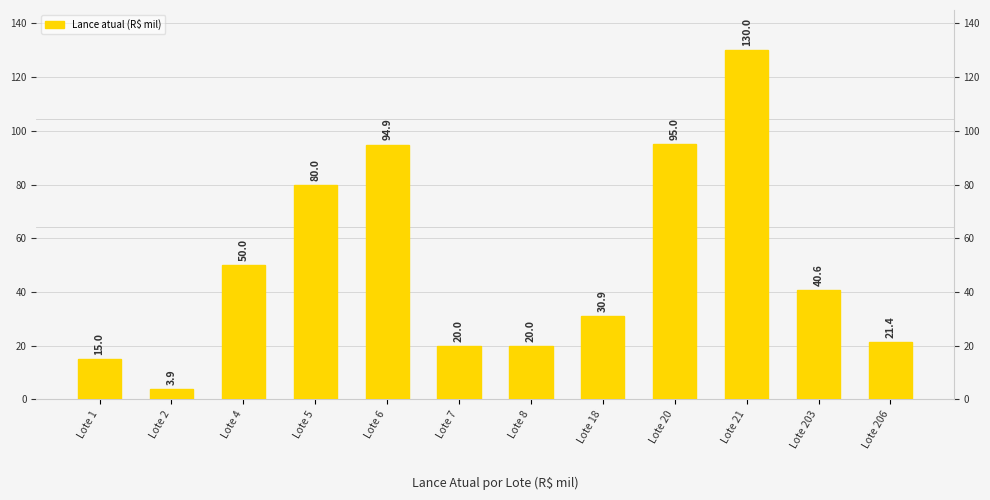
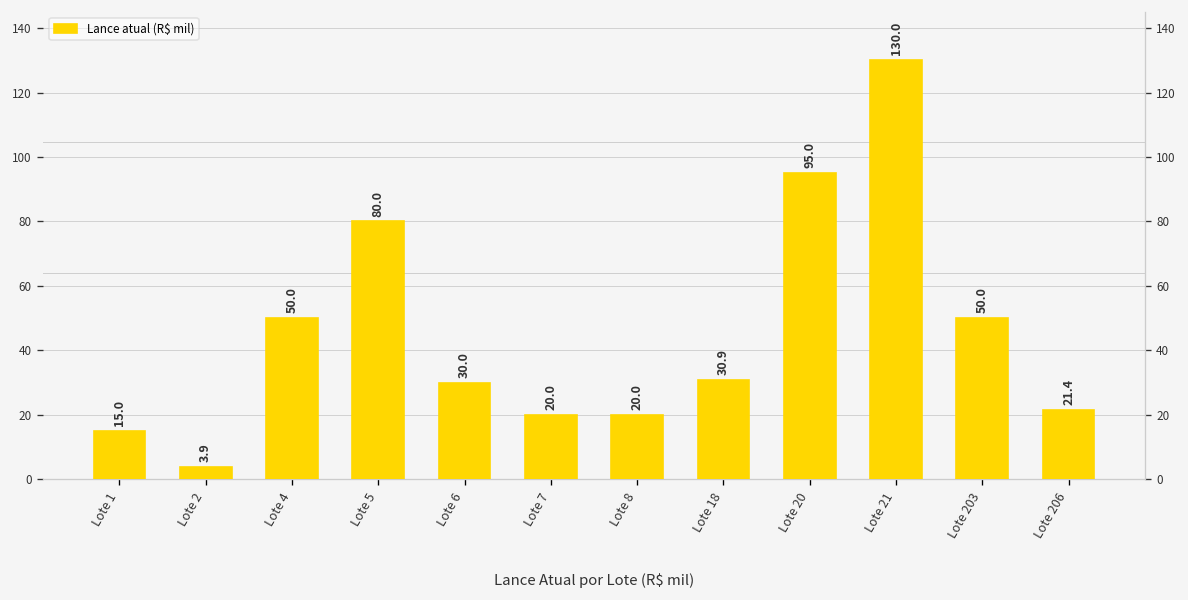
  {
    "Lote 1": 15.0,
    "Lote 2": 3.9,
    "Lote 4": 50.0,
    "Lote 5": 80.0,
-   "Lote 6": 94.9,
+   "Lote 6": 30.0,
    "Lote 7": 20.0,
    "Lote 8": 20.0,
    "Lote 18": 30.9,
    "Lote 20": 95.0,
    "Lote 21": 130.0,
-   "Lote 203": 40.6,
+   "Lote 203": 50.0,
    "Lote 206": 21.4
  }
